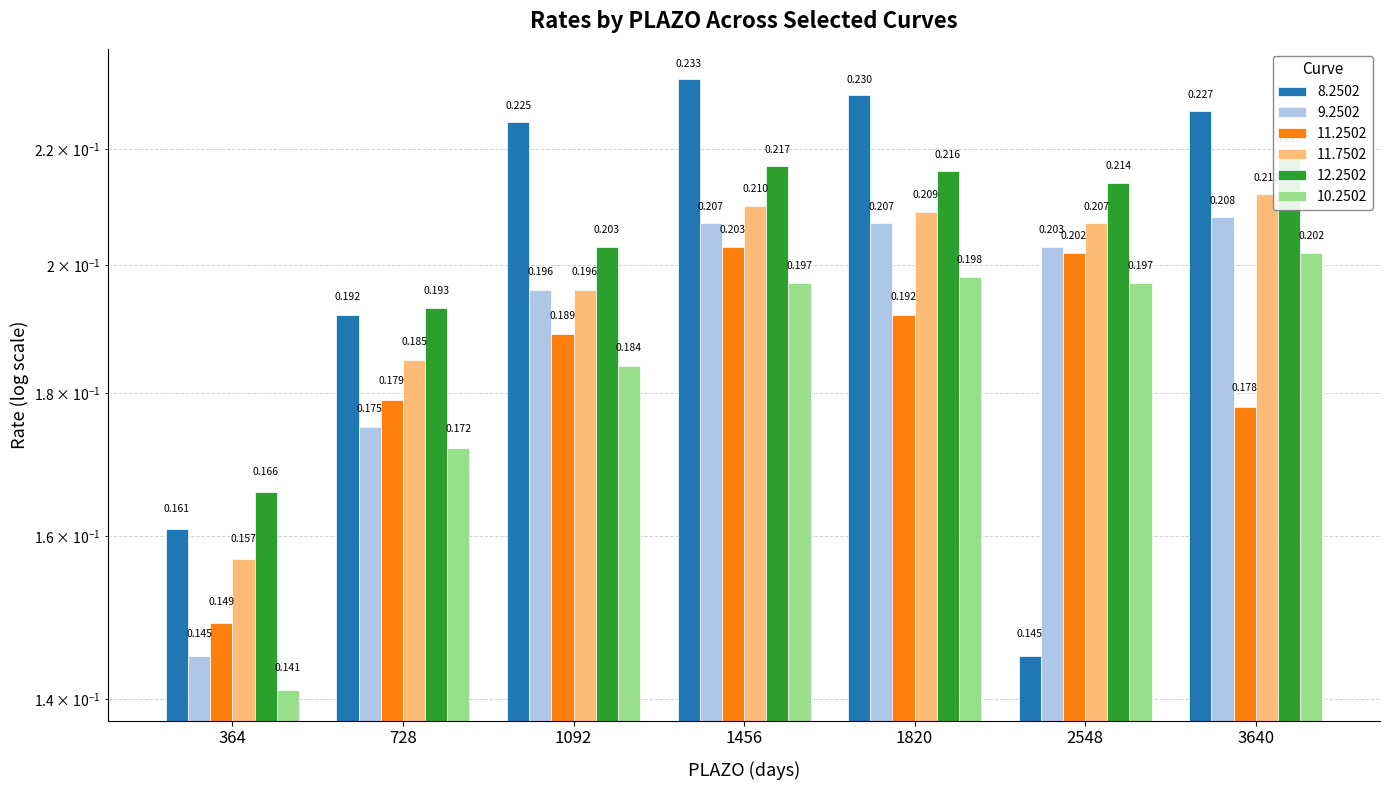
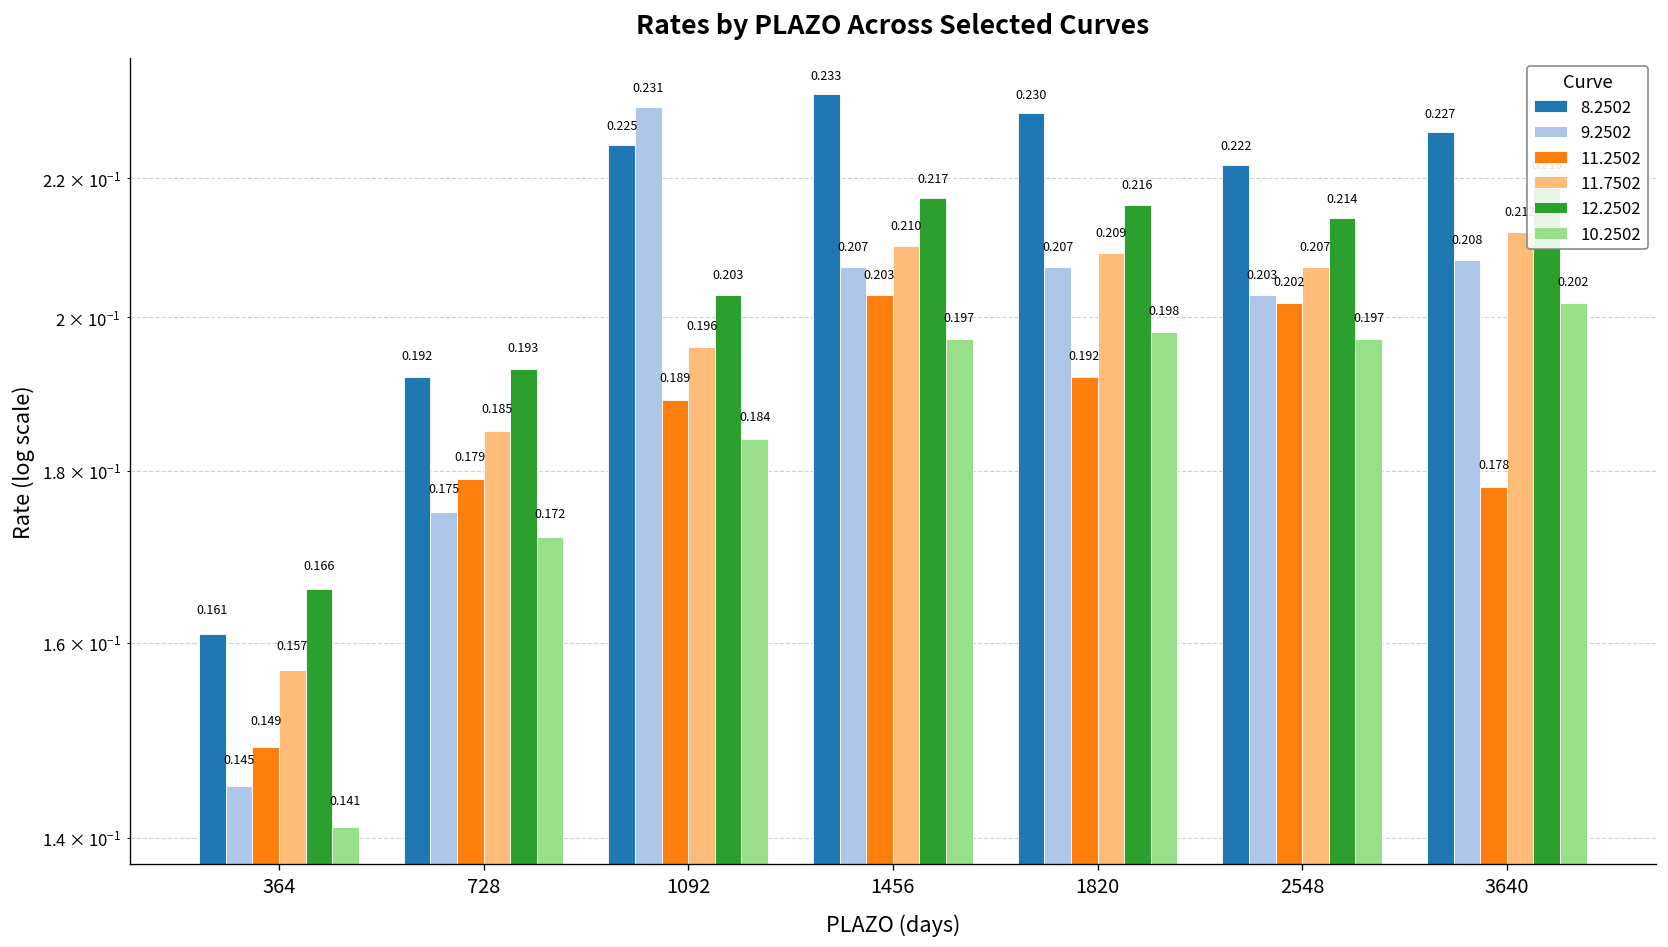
  {
    "8.2502": {
      "364": 0.161,
      "728": 0.192,
      "1092": 0.225,
      "1456": 0.233,
      "1820": 0.230,
-     "2548": 0.145,
+     "2548": 0.222,
      "3640": 0.227
    },
    "9.2502": {
      "364": 0.145,
      "728": 0.175,
-     "1092": 0.196,
+     "1092": 0.231,
      "1456": 0.207,
      "1820": 0.207,
      "2548": 0.203,
      "3640": 0.208
    },
    "11.2502": {
      "364": 0.149,
      "728": 0.179,
      "1092": 0.189,
      "1456": 0.203,
      "1820": 0.192,
      "2548": 0.202,
      "3640": 0.178
    },
    "11.7502": {
      "364": 0.157,
      "728": 0.185,
      "1092": 0.196,
      "1456": 0.210,
      "1820": 0.209,
      "2548": 0.207
    },
    "12.2502": {
      "364": 0.166,
      "728": 0.193,
      "1092": 0.203,
      "1456": 0.217,
      "1820": 0.216,
      "2548": 0.214
    },
    "10.2502": {
      "364": 0.141,
      "728": 0.172,
      "1092": 0.184,
      "1456": 0.197,
      "1820": 0.198,
      "2548": 0.197,
      "3640": 0.202
    }
  }
